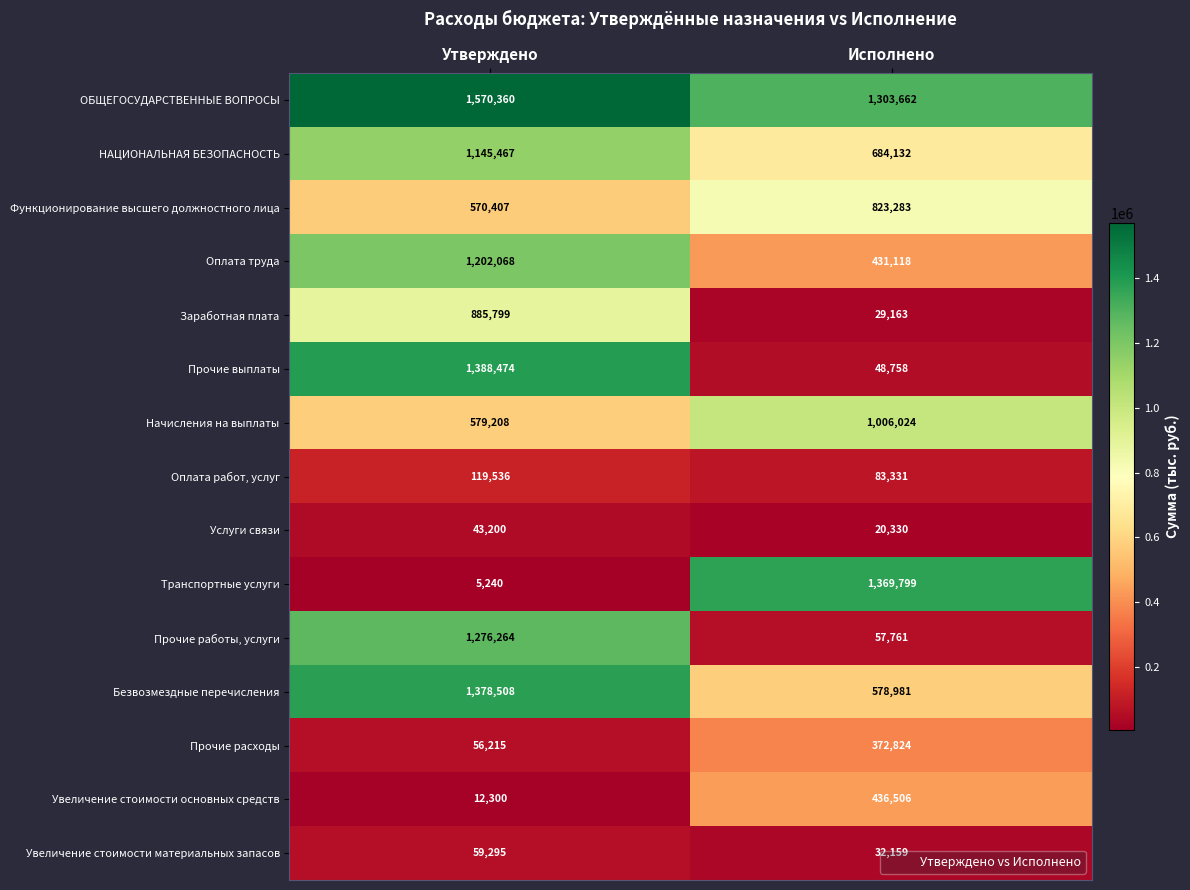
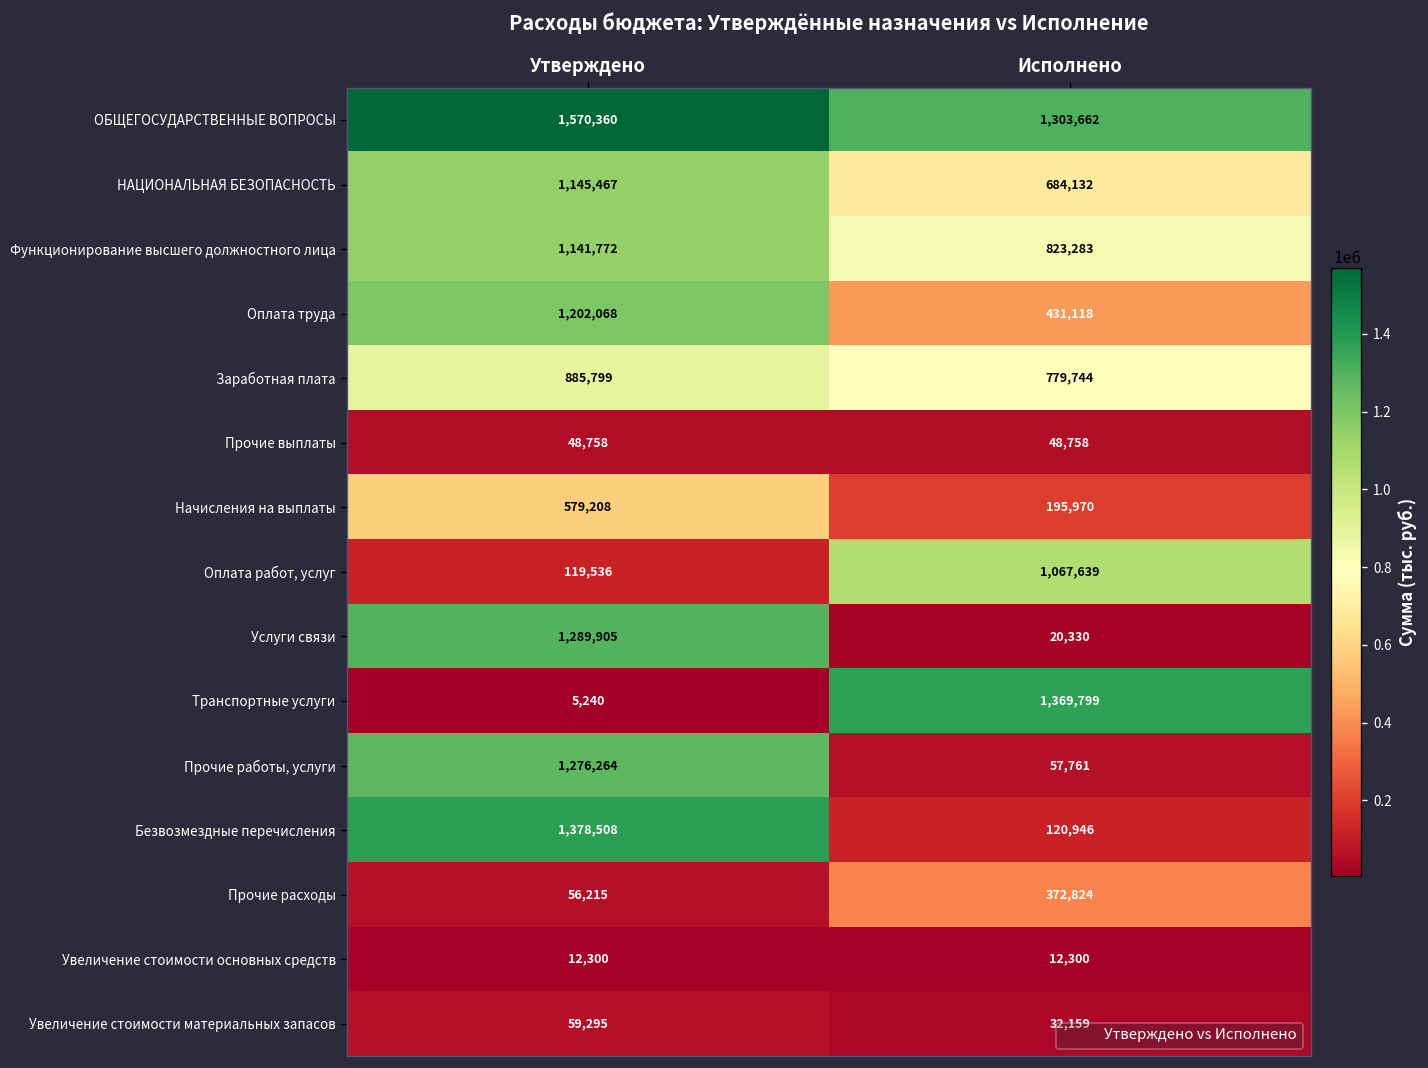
  {
    "ОБЩЕГОСУДАРСТВЕННЫЕ ВОПРОСЫ": {
      "Утверждено": "1,570,360",
      "Исполнено": "1,303,662"
    },
    "НАЦИОНАЛЬНАЯ БЕЗОПАСНОСТЬ": {
      "Утверждено": "1,145,467",
      "Исполнено": "684,132"
    },
    "Функционирование высшего должностного лица": {
-     "Утверждено": "570,407",
+     "Утверждено": "1,141,772",
      "Исполнено": "823,283"
    },
    "Оплата труда": {
      "Утверждено": "1,202,068",
      "Исполнено": "431,118"
    },
    "Заработная плата": {
      "Утверждено": "885,799",
-     "Исполнено": "29,163"
+     "Исполнено": "779,744"
    },
    "Прочие выплаты": {
-     "Утверждено": "1,388,474",
+     "Утверждено": "48,758",
      "Исполнено": "48,758"
    },
    "Начисления на выплаты": {
      "Утверждено": "579,208",
-     "Исполнено": "1,006,024"
+     "Исполнено": "195,970"
    },
    "Оплата работ, услуг": {
      "Утверждено": "119,536",
-     "Исполнено": "83,331"
+     "Исполнено": "1,067,639"
    },
    "Услуги связи": {
-     "Утверждено": "43,200",
+     "Утверждено": "1,289,905",
      "Исполнено": "20,330"
    },
    "Транспортные услуги": {
      "Утверждено": "5,240",
      "Исполнено": "1,369,799"
    },
    "Прочие работы, услуги": {
      "Утверждено": "1,276,264",
      "Исполнено": "57,761"
    },
    "Безвозмездные перечисления": {
      "Утверждено": "1,378,508",
-     "Исполнено": "578,981"
+     "Исполнено": "120,946"
    },
    "Прочие расходы": {
      "Утверждено": "56,215",
      "Исполнено": "372,824"
    },
    "Увеличение стоимости основных средств": {
      "Утверждено": "12,300",
-     "Исполнено": "436,506"
+     "Исполнено": "12,300"
    },
    "Увеличение стоимости материальных запасов": {
      "Утверждено": "59,295"
    }
  }
